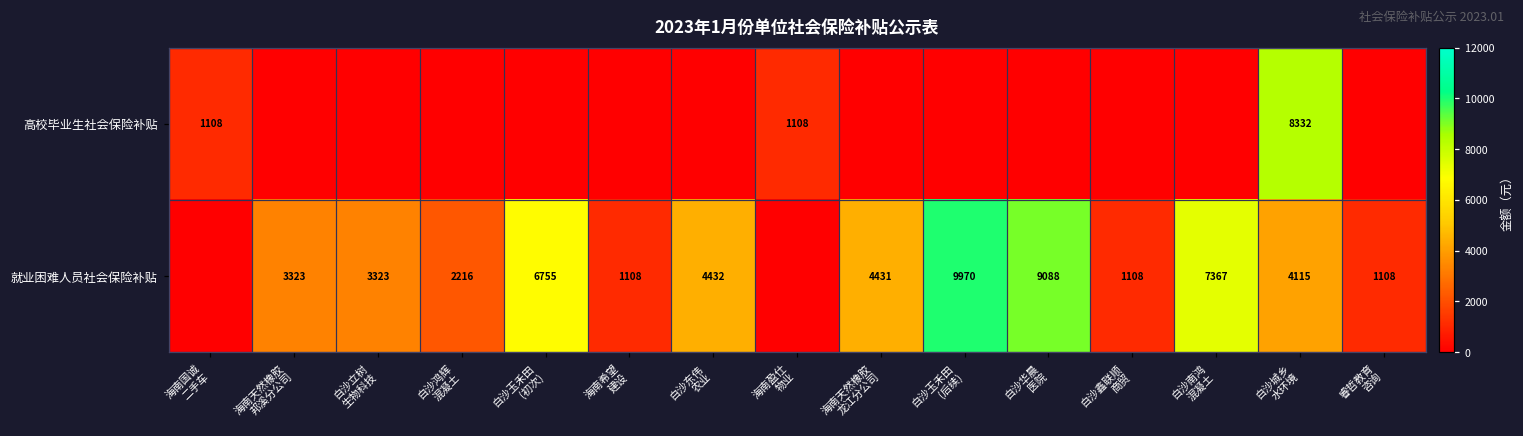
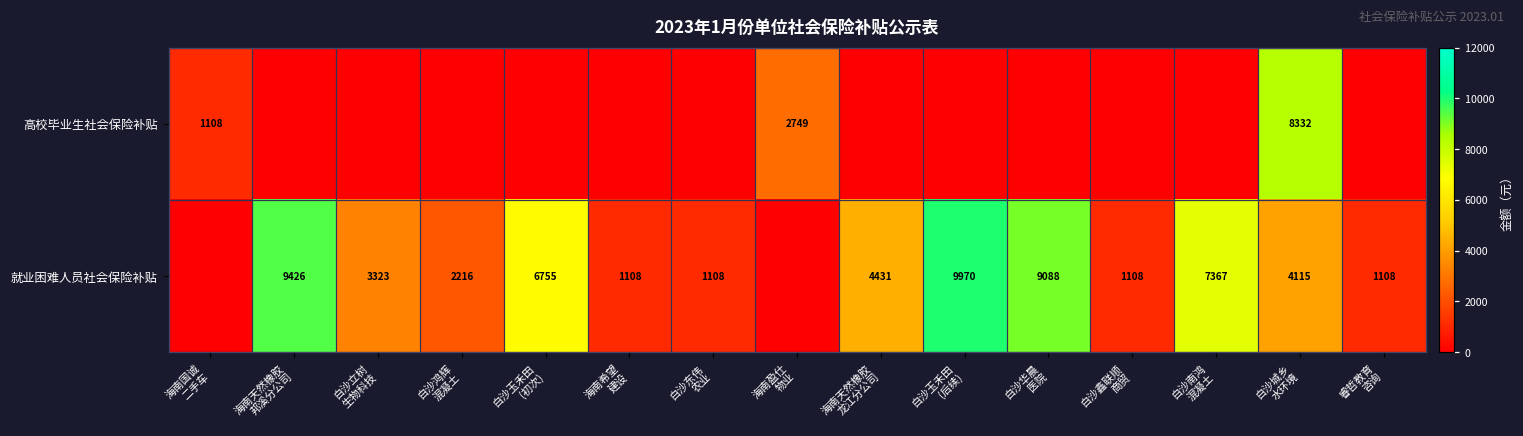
  {
    "高校毕业生社会保险补贴": {
      "海南国诚 二手车": 1108,
-     "海南盈仕 物业": 1108,
+     "海南盈仕 物业": 2749,
      "白沙城乡 水环境": 8332
    },
    "就业困难人员社会保险补贴": {
-     "海南天然橡胶 邦溪分公司": 3323,
+     "海南天然橡胶 邦溪分公司": 9426,
      "白沙立树 生物科技": 3323,
      "白沙鸿辉 混凝土": 2216,
      "白沙玉禾田 (初次)": 6755,
      "海南希望 建设": 1108,
-     "白沙东伟 农业": 4432,
+     "白沙东伟 农业": 1108,
      "海南天然橡胶 龙江分公司": 4431,
      "白沙玉禾田 (后续)": 9970,
      "白沙华晨 医院": 9088,
      "白沙鑫联顺 商贸": 1108,
      "白沙南鸿 混凝土": 7367,
      "白沙城乡 水环境": 4115,
      "睿哲教育 咨询": 1108
    }
  }
